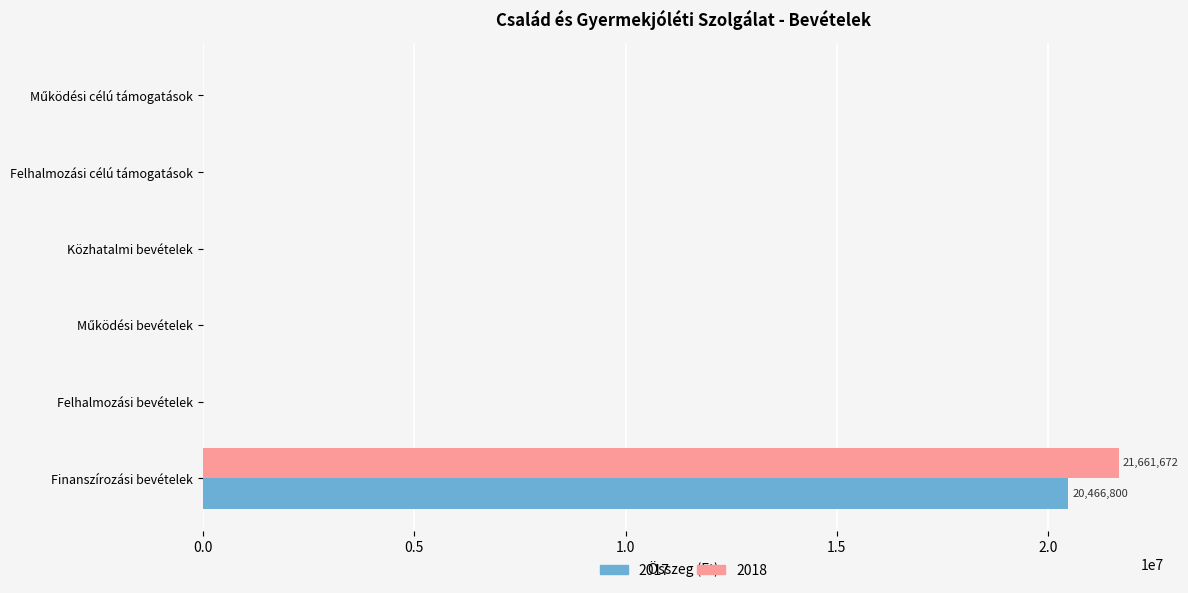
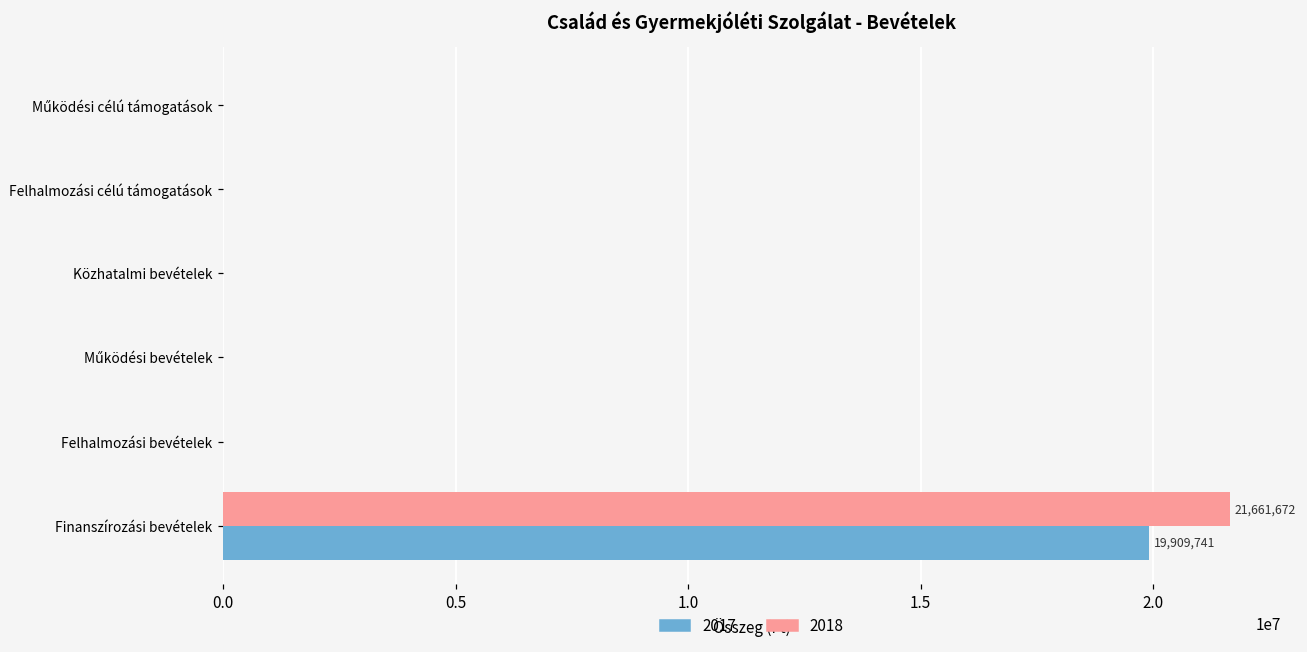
  {
    "2017": {
-     "Finanszírozási bevételek": "20,466,800"
+     "Finanszírozási bevételek": "19,909,741"
    },
    "2018": {
      "Finanszírozási bevételek": "21,661,672"
    }
  }
